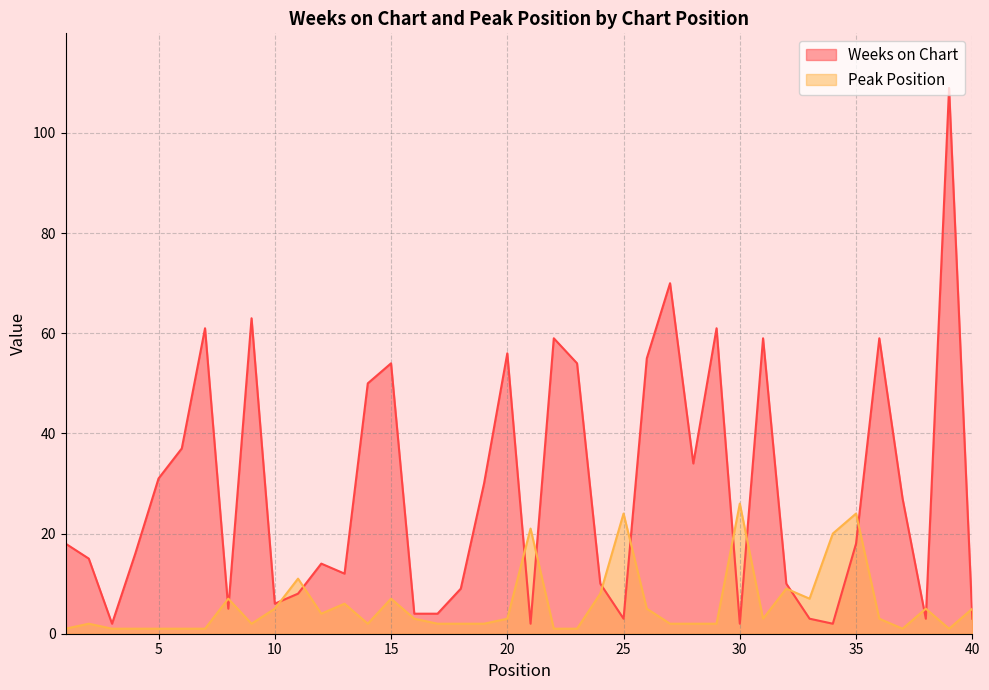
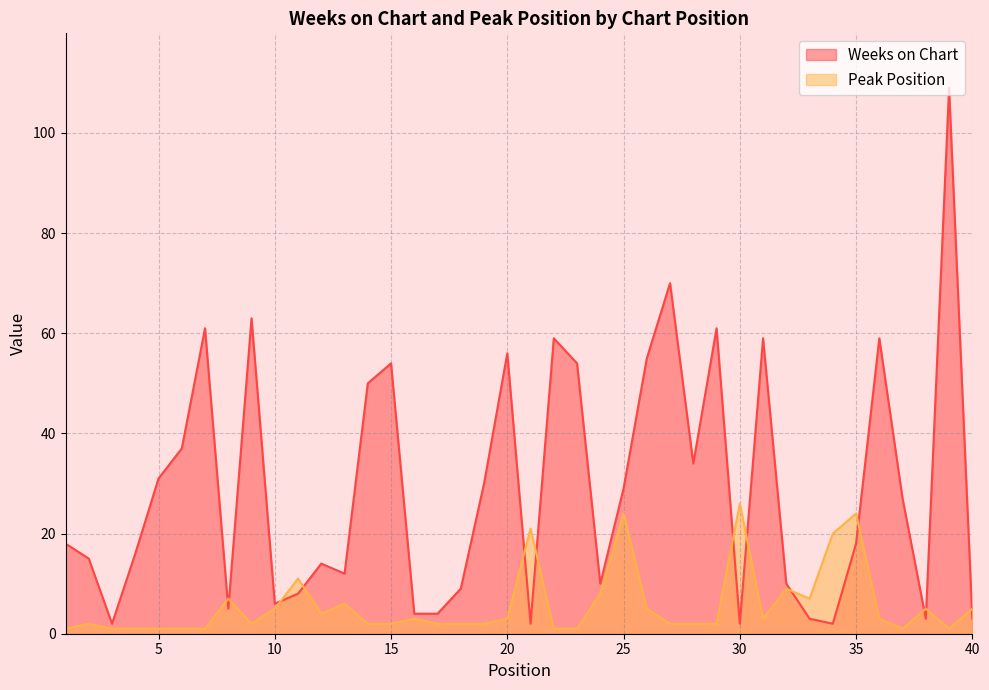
  {
    "Weeks on Chart": {
      "5": 31,
      "10": 6,
      "15": 54,
      "20": 56,
-     "25": 3,
+     "25": 29,
      "30": 2,
      "35": 18,
      "40": 3
    },
    "Peak Position": {
      "5": 1,
      "10": 5,
-     "15": 7,
+     "15": 2,
      "20": 3,
      "25": 24,
      "30": 26,
      "35": 24,
      "40": 5
    }
  }
